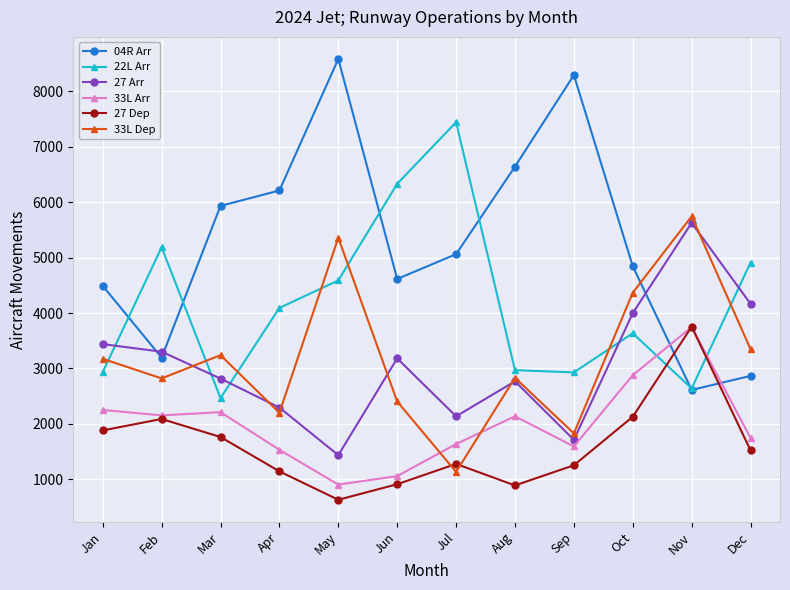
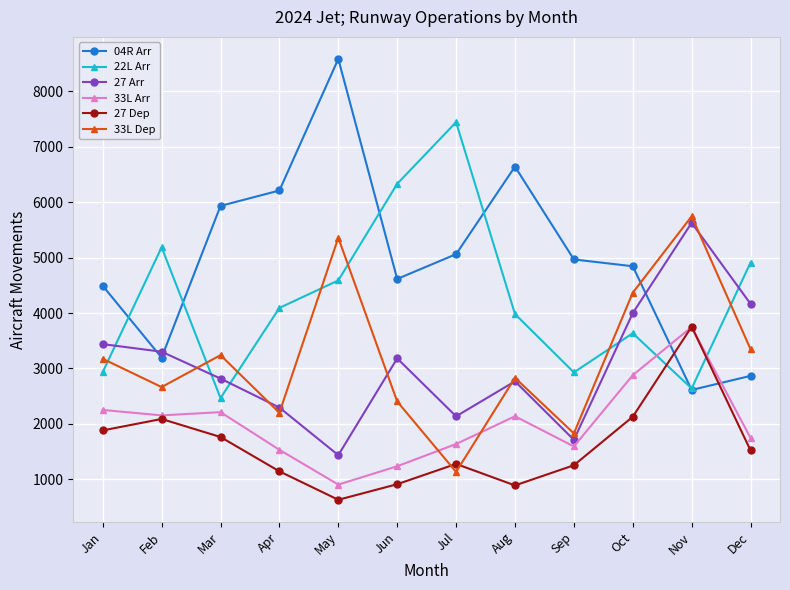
  {
    "04R Arr": {
      "Jan": 4500,
      "Feb": 3200,
      "Mar": 5900,
      "Apr": 6200,
      "May": 8600,
      "Jun": 4600,
      "Jul": 5100,
      "Aug": 6600,
-     "Sep": 8300,
+     "Sep": 5000,
      "Oct": 4800,
      "Dec": 2900
    },
    "22L Arr": {
      "Jan": 2900,
      "Feb": 5200,
      "Mar": 2500,
      "Apr": 4100,
      "May": 4600,
      "Jun": 6300,
      "Jul": 7400,
-     "Aug": 3000,
+     "Aug": 4000,
      "Sep": 2900,
      "Oct": 3600,
      "Dec": 4900
    },
    "27 Arr": {
      "Jan": 3400,
      "Feb": 3300,
      "Mar": 2800,
      "Apr": 2300,
      "May": 1400,
      "Jun": 3200,
      "Jul": 2100,
      "Aug": 2800,
      "Sep": 1700,
      "Oct": 4000,
      "Nov": 5600,
      "Dec": 4200
    },
    "33L Arr": {
      "Jan": 2300,
      "Feb": 2200,
      "Mar": 2200,
      "Apr": 1500,
      "May": 900,
-     "Jun": 1100,
+     "Jun": 1200,
      "Jul": 1600,
      "Aug": 2100,
      "Sep": 1600,
      "Oct": 2900,
      "Dec": 1700
    },
    "27 Dep": {
      "Jan": 1900,
      "Feb": 2100,
      "Mar": 1800,
      "Apr": 1100,
      "May": 600,
      "Jun": 900,
      "Jul": 1300,
      "Aug": 900,
      "Sep": 1300,
      "Oct": 2100,
      "Dec": 1500
    },
    "33L Dep": {
      "Jan": 3200,
-     "Feb": 2800,
+     "Feb": 2700,
      "Mar": 3200,
      "Apr": 2200,
      "May": 5400,
      "Jun": 2400,
      "Jul": 1100,
      "Aug": 2800,
      "Sep": 1800,
      "Oct": 4400,
      "Nov": 5700,
      "Dec": 3300
    }
  }
